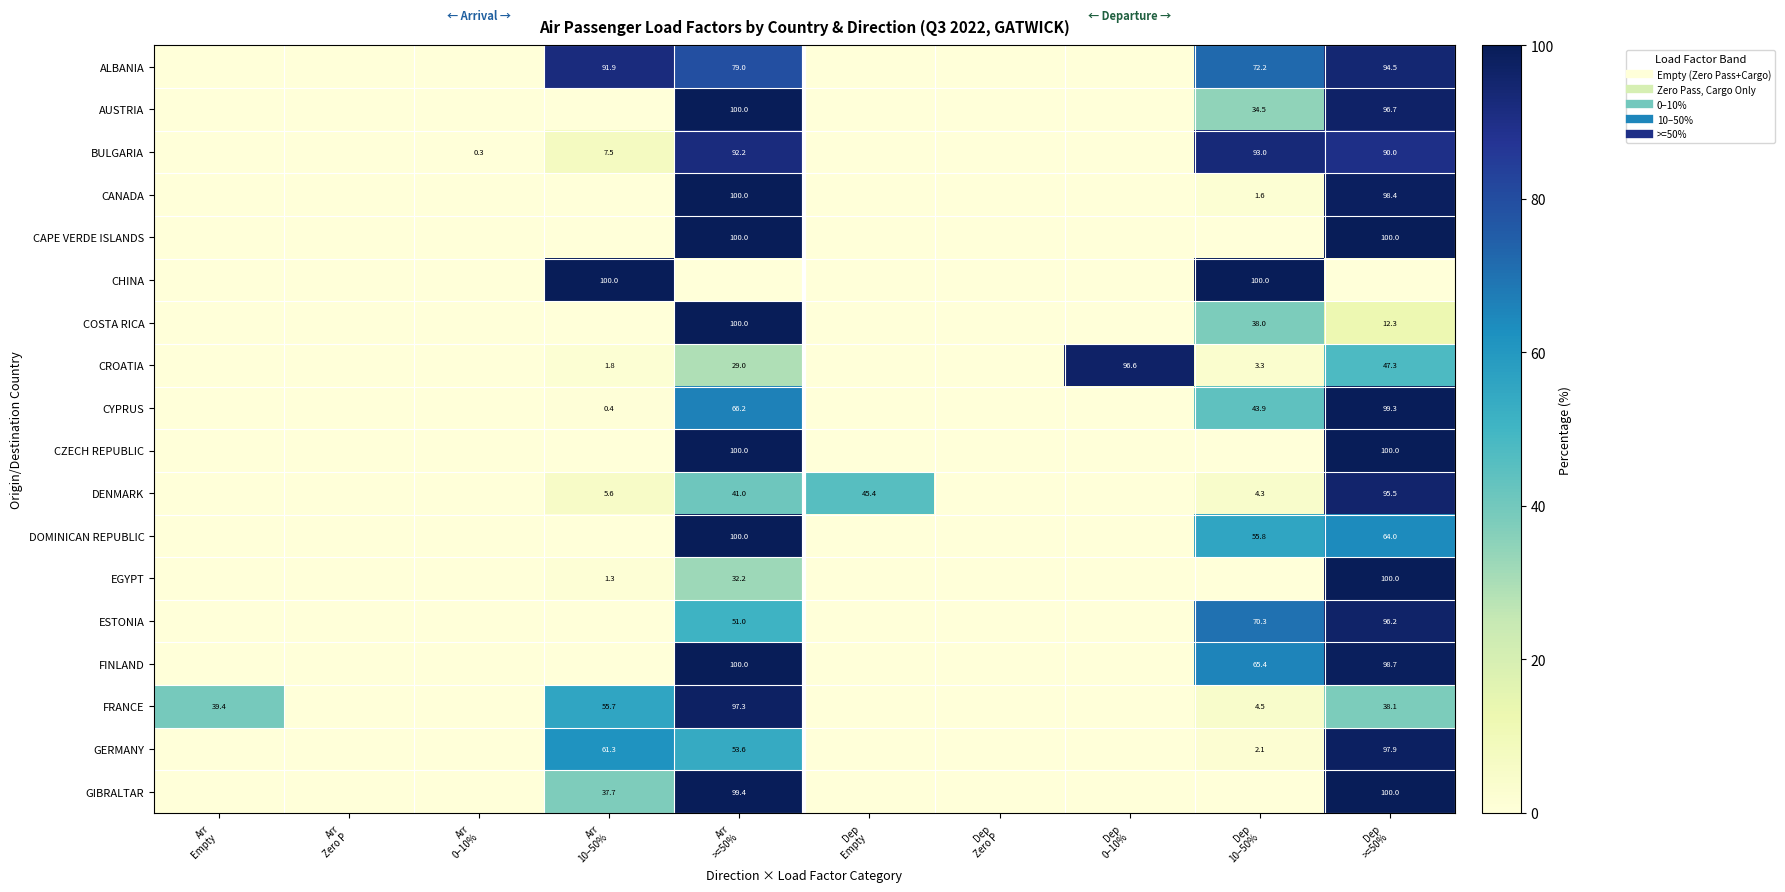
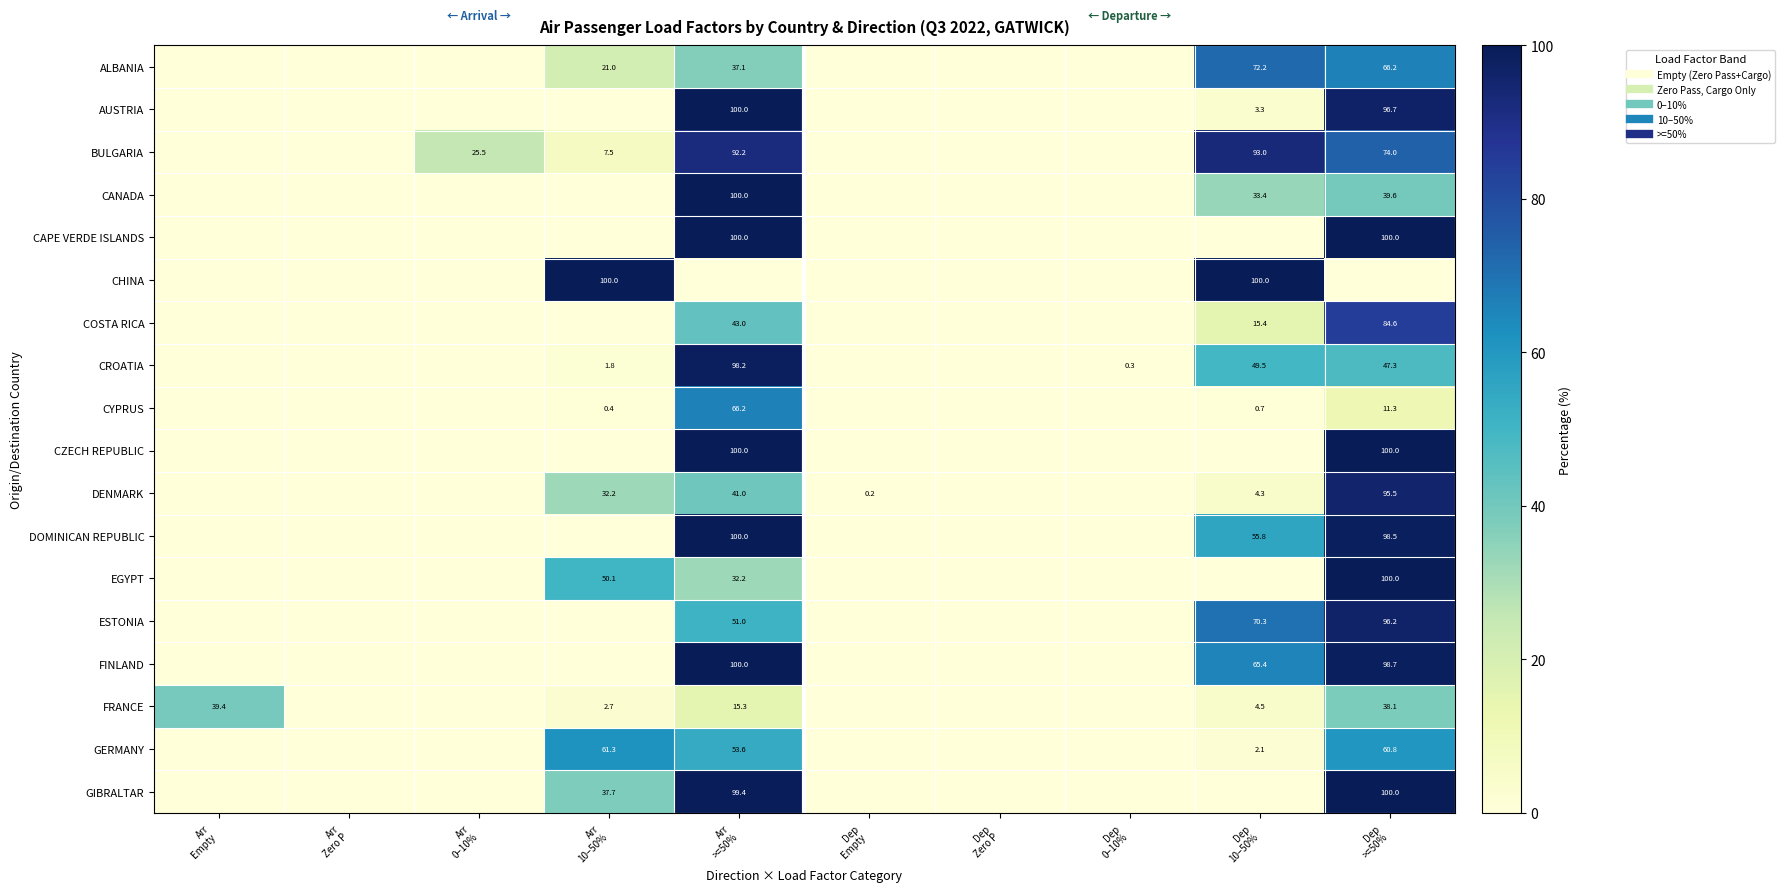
  {
    "ALBANIA": {
-     "Arr 10–50%": 91.9,
-     "Arr >=50%": 79.0,
+     "Arr 10–50%": 21.0,
+     "Arr >=50%": 37.1,
      "Dep 10–50%": 72.2,
-     "Dep >=50%": 94.5
+     "Dep >=50%": 66.2
    },
    "AUSTRIA": {
      "Arr >=50%": 100.0,
-     "Dep 10–50%": 34.5,
+     "Dep 10–50%": 3.3,
      "Dep >=50%": 96.7
    },
    "BULGARIA": {
-     "Arr 0–10%": 0.3,
+     "Arr 0–10%": 25.5,
      "Arr 10–50%": 7.5,
      "Arr >=50%": 92.2,
      "Dep 10–50%": 93.0,
-     "Dep >=50%": 90.0
+     "Dep >=50%": 74.0
    },
    "CANADA": {
      "Arr >=50%": 100.0,
-     "Dep 10–50%": 1.6,
-     "Dep >=50%": 98.4
+     "Dep 10–50%": 33.4,
+     "Dep >=50%": 39.6
    },
    "CAPE VERDE ISLANDS": {
      "Arr >=50%": 100.0,
      "Dep >=50%": 100.0
    },
    "CHINA": {
      "Arr 10–50%": 100.0,
      "Dep 10–50%": 100.0
    },
    "COSTA RICA": {
-     "Arr >=50%": 100.0,
-     "Dep 10–50%": 38.0,
-     "Dep >=50%": 12.3
+     "Arr >=50%": 43.0,
+     "Dep 10–50%": 15.4,
+     "Dep >=50%": 84.6
    },
    "CROATIA": {
      "Arr 10–50%": 1.8,
-     "Arr >=50%": 29.0,
-     "Dep 0–10%": 96.6,
-     "Dep 10–50%": 3.3,
+     "Arr >=50%": 98.2,
+     "Dep 0–10%": 0.3,
+     "Dep 10–50%": 49.5,
      "Dep >=50%": 47.3
    },
    "CYPRUS": {
      "Arr 10–50%": 0.4,
      "Arr >=50%": 66.2,
-     "Dep 10–50%": 43.9,
-     "Dep >=50%": 99.3
+     "Dep 10–50%": 0.7,
+     "Dep >=50%": 11.3
    },
    "CZECH REPUBLIC": {
      "Arr >=50%": 100.0,
      "Dep >=50%": 100.0
    },
    "DENMARK": {
-     "Arr 10–50%": 5.6,
+     "Arr 10–50%": 32.2,
      "Arr >=50%": 41.0,
-     "Dep Empty": 45.4,
+     "Dep Empty": 0.2,
      "Dep 10–50%": 4.3,
      "Dep >=50%": 95.5
    },
    "DOMINICAN REPUBLIC": {
      "Arr >=50%": 100.0,
      "Dep 10–50%": 55.8,
-     "Dep >=50%": 64.0
+     "Dep >=50%": 98.5
    },
    "EGYPT": {
-     "Arr 10–50%": 1.3,
+     "Arr 10–50%": 50.1,
      "Arr >=50%": 32.2,
      "Dep >=50%": 100.0
    },
    "ESTONIA": {
      "Arr >=50%": 51.0,
      "Dep 10–50%": 70.3,
      "Dep >=50%": 96.2
    },
    "FINLAND": {
      "Arr >=50%": 100.0,
      "Dep 10–50%": 65.4,
      "Dep >=50%": 98.7
    },
    "FRANCE": {
      "Arr Empty": 39.4,
-     "Arr 10–50%": 55.7,
-     "Arr >=50%": 97.3,
+     "Arr 10–50%": 2.7,
+     "Arr >=50%": 15.3,
      "Dep 10–50%": 4.5,
      "Dep >=50%": 38.1
    },
    "GERMANY": {
      "Arr 10–50%": 61.3,
      "Arr >=50%": 53.6,
      "Dep 10–50%": 2.1,
-     "Dep >=50%": 97.9
+     "Dep >=50%": 60.8
    },
    "GIBRALTAR": {
      "Arr 10–50%": 37.7,
      "Arr >=50%": 99.4,
      "Dep >=50%": 100.0
    }
  }
